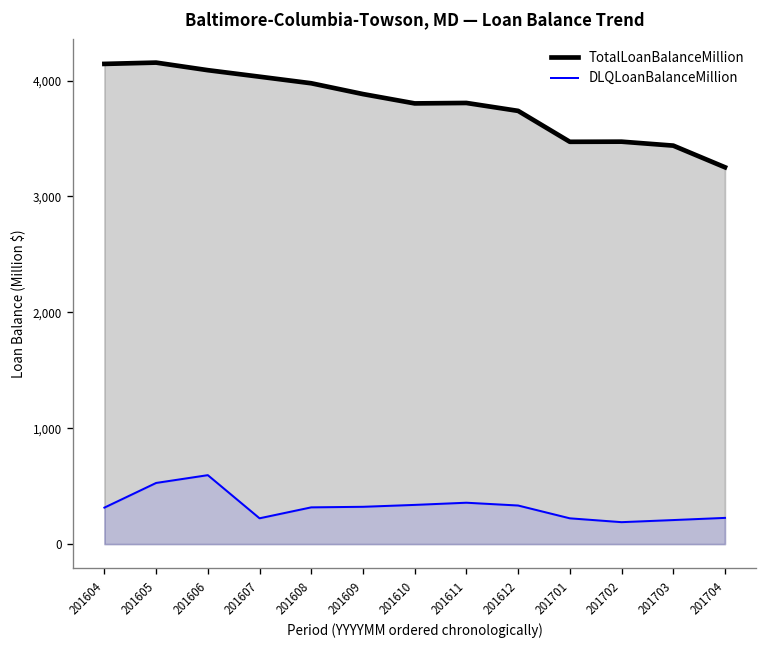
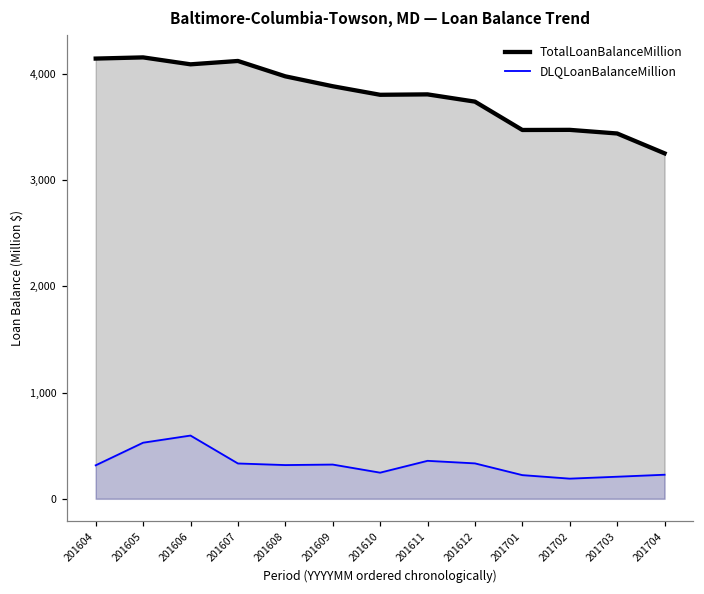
  {
    "TotalLoanBalanceMillion": {
      "201604": "4,100",
      "201605": "4,200",
      "201606": "4,100",
-     "201607": "4,000",
+     "201607": "4,100",
      "201608": "4,000",
      "201609": "3,900",
      "201610": "3,800",
      "201611": "3,800",
      "201612": "3,700",
      "201701": "3,500",
      "201702": "3,500",
      "201703": "3,400",
      "201704": "3,300"
    },
    "DLQLoanBalanceMillion": {
      "201604": "300",
      "201605": "500",
      "201606": "600",
-     "201607": "200",
+     "201607": "300",
      "201608": "300",
      "201609": "300",
-     "201610": "300",
+     "201610": "200",
      "201611": "400",
      "201612": "300",
      "201701": "200",
      "201702": "200",
      "201703": "200",
      "201704": "200"
    }
  }
